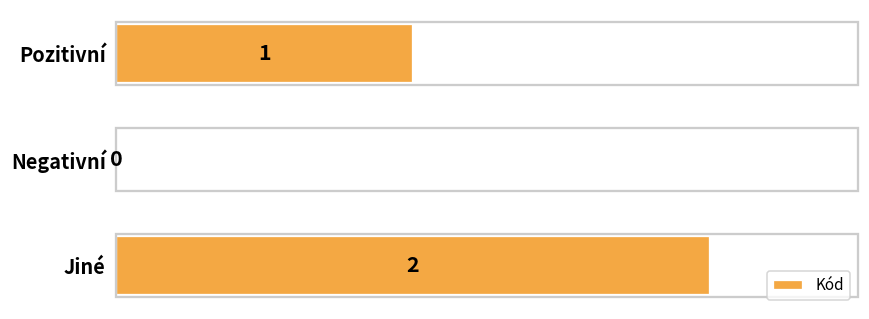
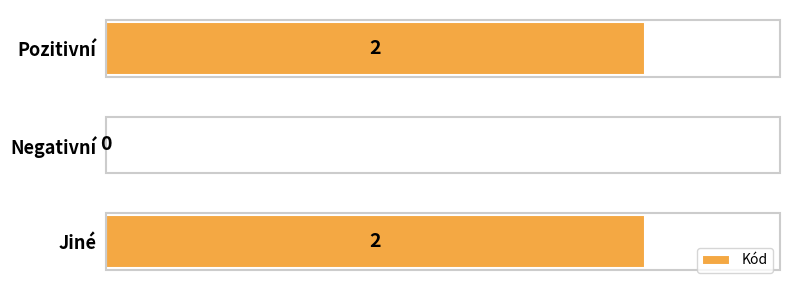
  {
-   "Pozitivní": 1,
+   "Pozitivní": 2,
    "Negativní": 0,
    "Jiné": 2
  }
